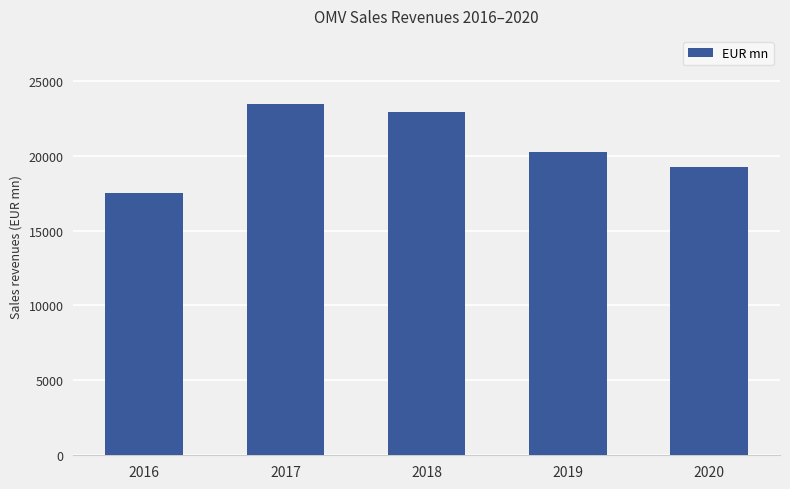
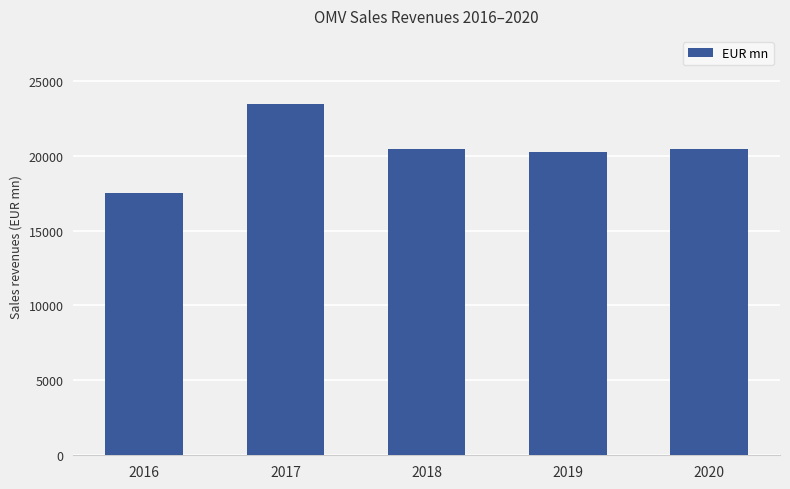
  {
    "2016": 17500,
    "2017": 23500,
-   "2018": 22900,
+   "2018": 20400,
    "2019": 20200,
-   "2020": 19300
+   "2020": 20500
  }
